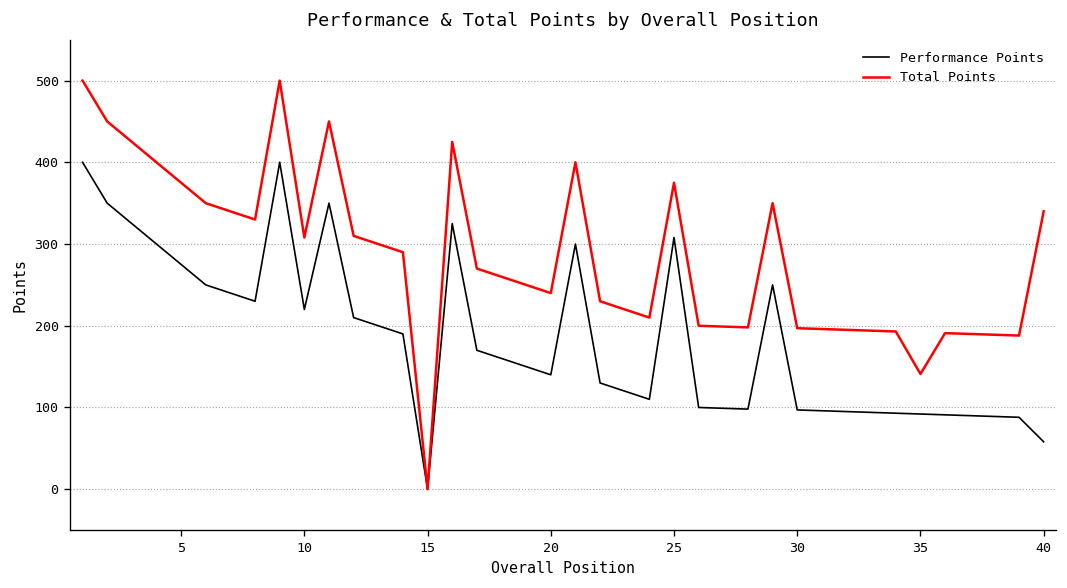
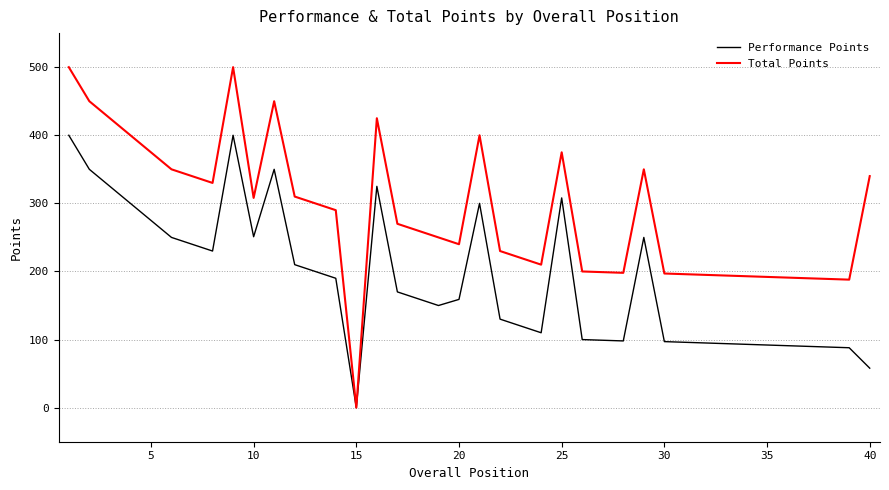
  {
    "Performance Points": {
      "5": 280,
-     "10": 220,
-     "20": 140,
+     "10": 250,
+     "20": 160,
      "25": 310,
      "30": 100,
      "35": 90,
      "40": 60
    },
    "Total Points": {
      "5": 380,
      "10": 310,
      "20": 240,
      "25": 380,
      "30": 200,
-     "35": 140,
+     "35": 190,
      "40": 340
    }
  }
